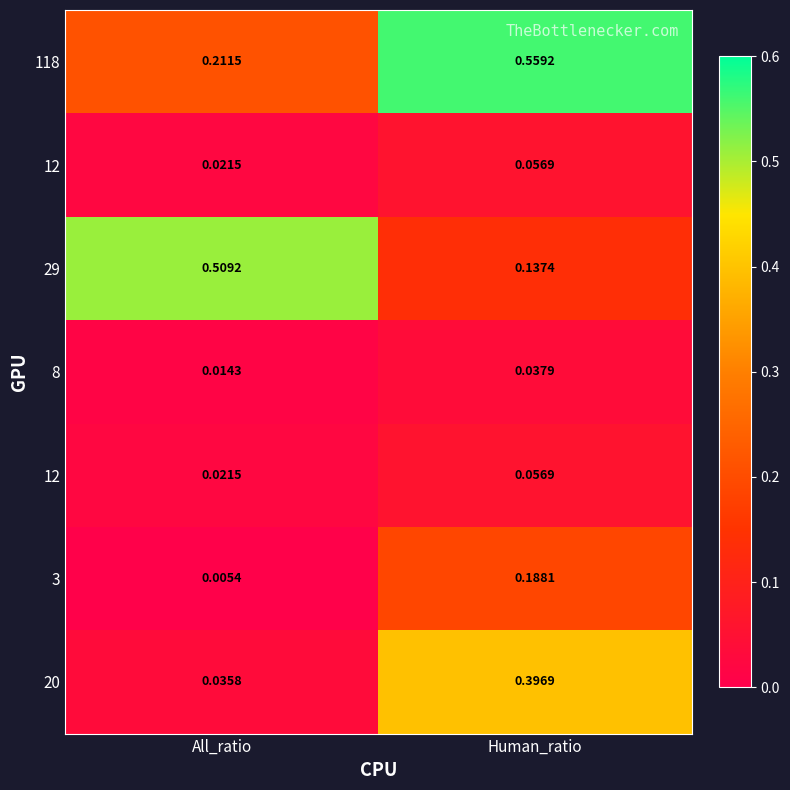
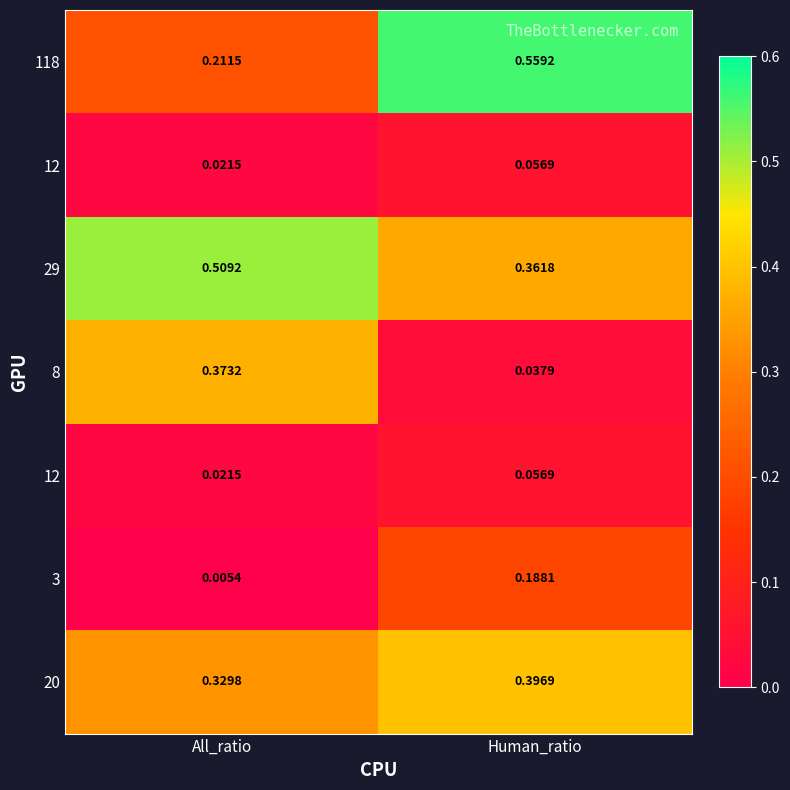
  {
    "118": {
      "All_ratio": 0.2115
    },
    "29": {
      "All_ratio": 0.5092,
-     "Human_ratio": 0.1374
+     "Human_ratio": 0.3618
    },
    "8": {
-     "All_ratio": 0.0143,
+     "All_ratio": 0.3732,
      "Human_ratio": 0.0379
    },
    "3": {
      "All_ratio": 0.0054,
      "Human_ratio": 0.1881
    },
    "20": {
-     "All_ratio": 0.0358,
+     "All_ratio": 0.3298,
      "Human_ratio": 0.3969
    }
  }
